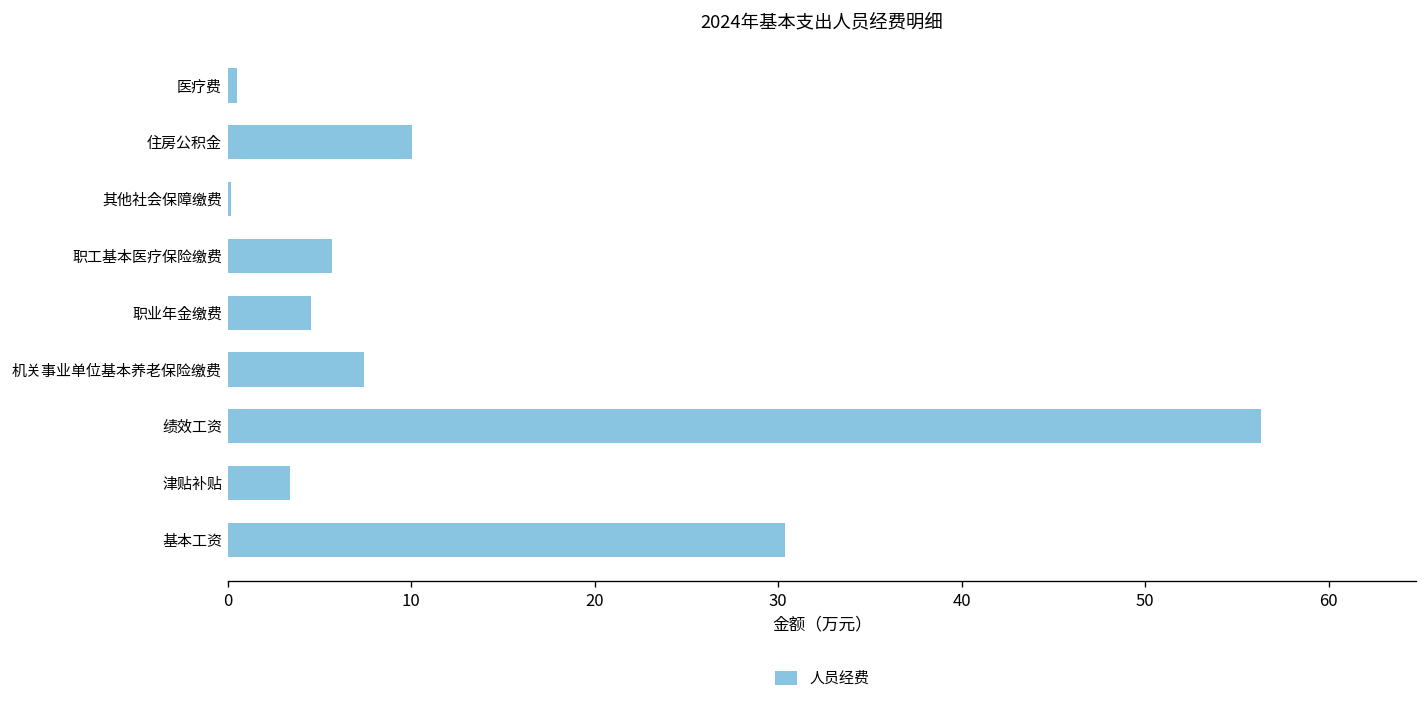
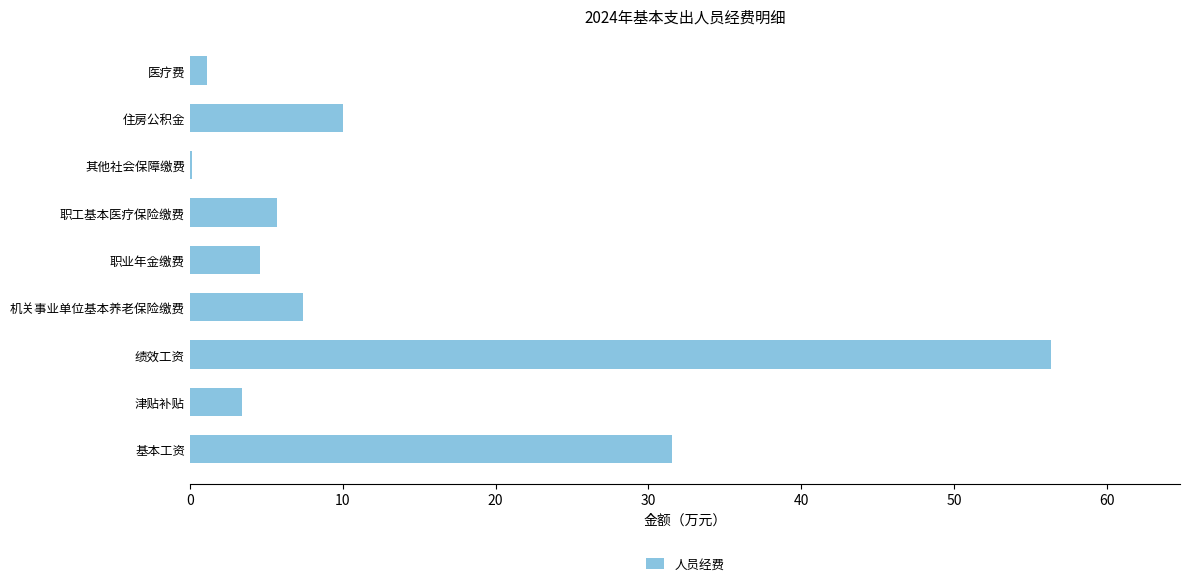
  {
-   "医疗费": 0.5,
+   "医疗费": 1.1,
    "住房公积金": 10.0,
    "其他社会保障缴费": 0.2,
    "职工基本医疗保险缴费": 5.7,
    "职业年金缴费": 4.6,
    "机关事业单位基本养老保险缴费": 7.4,
    "绩效工资": 56.3,
    "津贴补贴": 3.4,
-   "基本工资": 30.4
+   "基本工资": 31.5
  }
